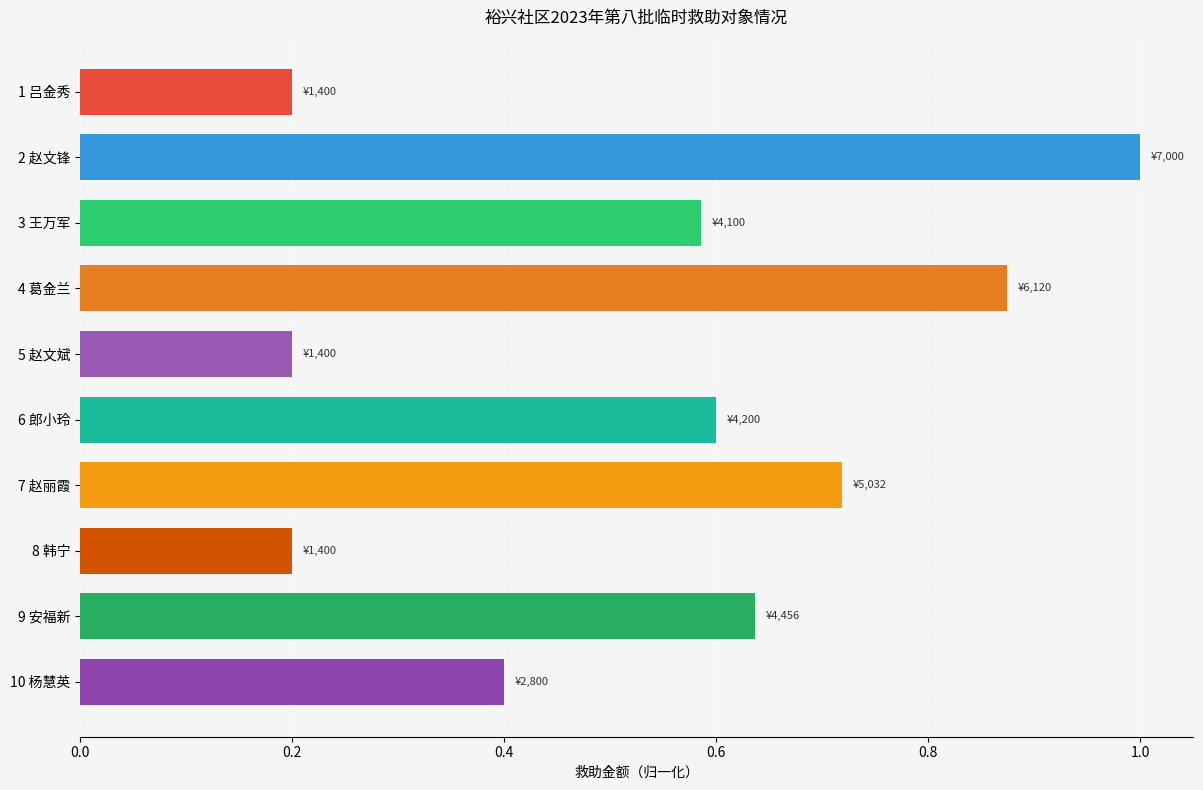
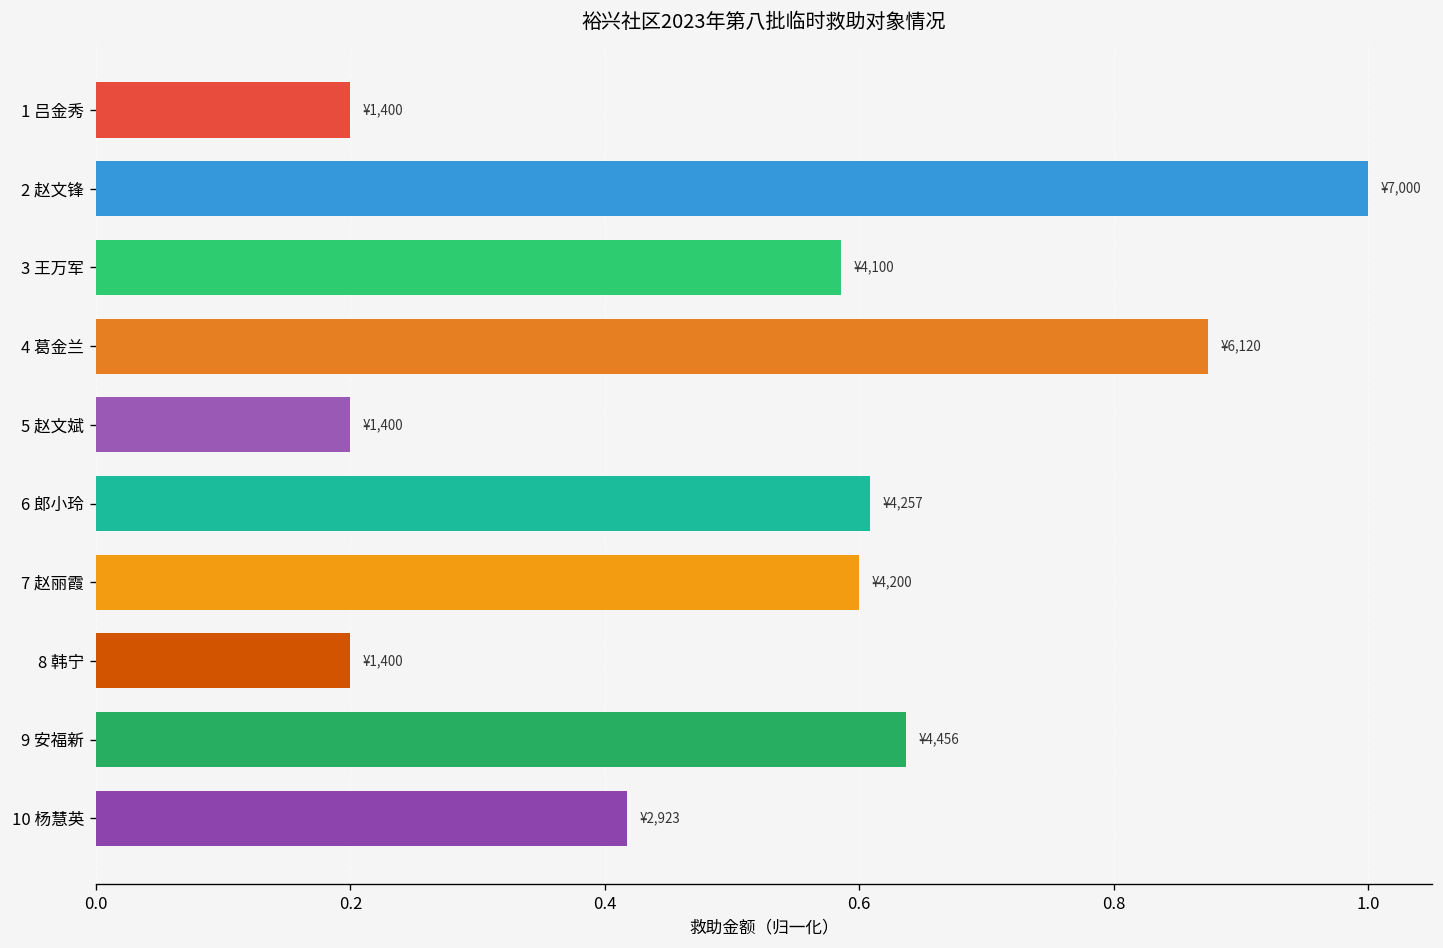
  {
-   "6 郎小玲": "¥4,200",
-   "7 赵丽霞": "¥5,032",
-   "10 杨慧英": "¥2,800"
+   "6 郎小玲": "¥4,257",
+   "7 赵丽霞": "¥4,200",
+   "10 杨慧英": "¥2,923"
  }
